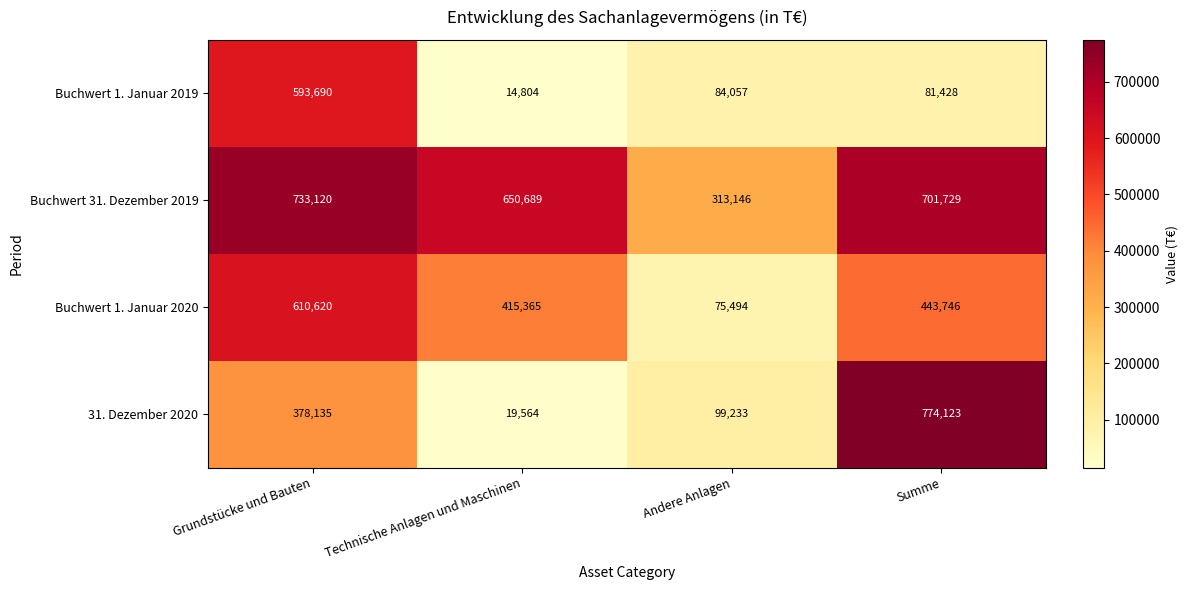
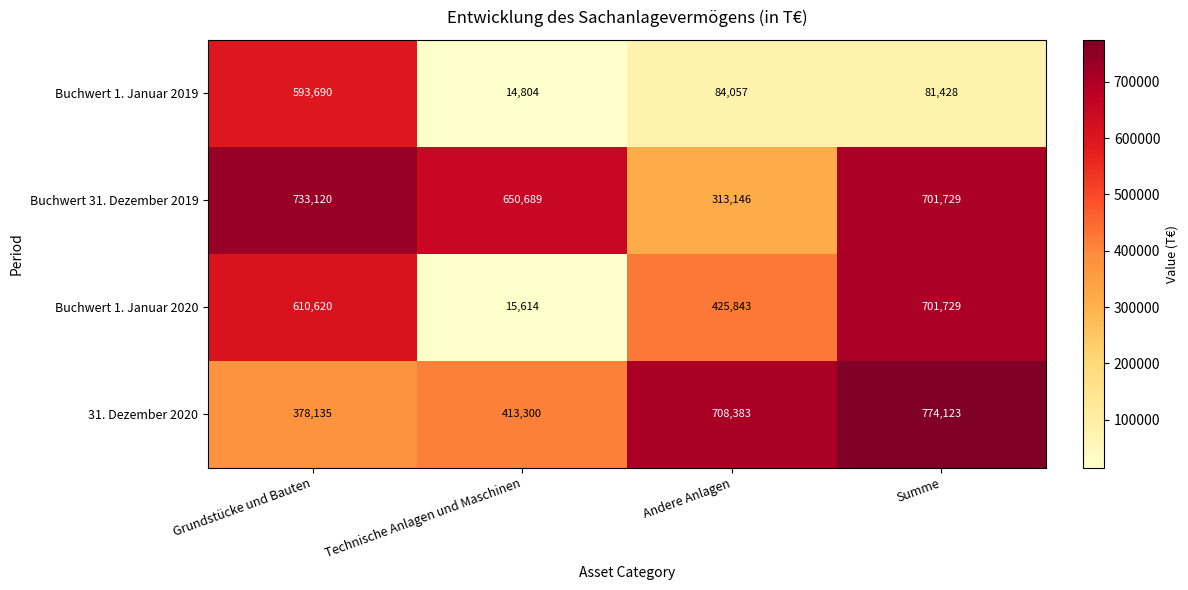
  {
    "Buchwert 1. Januar 2019": {
      "Grundstücke und Bauten": "593,690",
      "Technische Anlagen und Maschinen": "14,804",
      "Andere Anlagen": "84,057",
      "Summe": "81,428"
    },
    "Buchwert 31. Dezember 2019": {
      "Grundstücke und Bauten": "733,120",
      "Technische Anlagen und Maschinen": "650,689",
      "Andere Anlagen": "313,146",
      "Summe": "701,729"
    },
    "Buchwert 1. Januar 2020": {
      "Grundstücke und Bauten": "610,620",
-     "Technische Anlagen und Maschinen": "415,365",
-     "Andere Anlagen": "75,494",
-     "Summe": "443,746"
+     "Technische Anlagen und Maschinen": "15,614",
+     "Andere Anlagen": "425,843",
+     "Summe": "701,729"
    },
    "31. Dezember 2020": {
      "Grundstücke und Bauten": "378,135",
-     "Technische Anlagen und Maschinen": "19,564",
-     "Andere Anlagen": "99,233",
+     "Technische Anlagen und Maschinen": "413,300",
+     "Andere Anlagen": "708,383",
      "Summe": "774,123"
    }
  }
